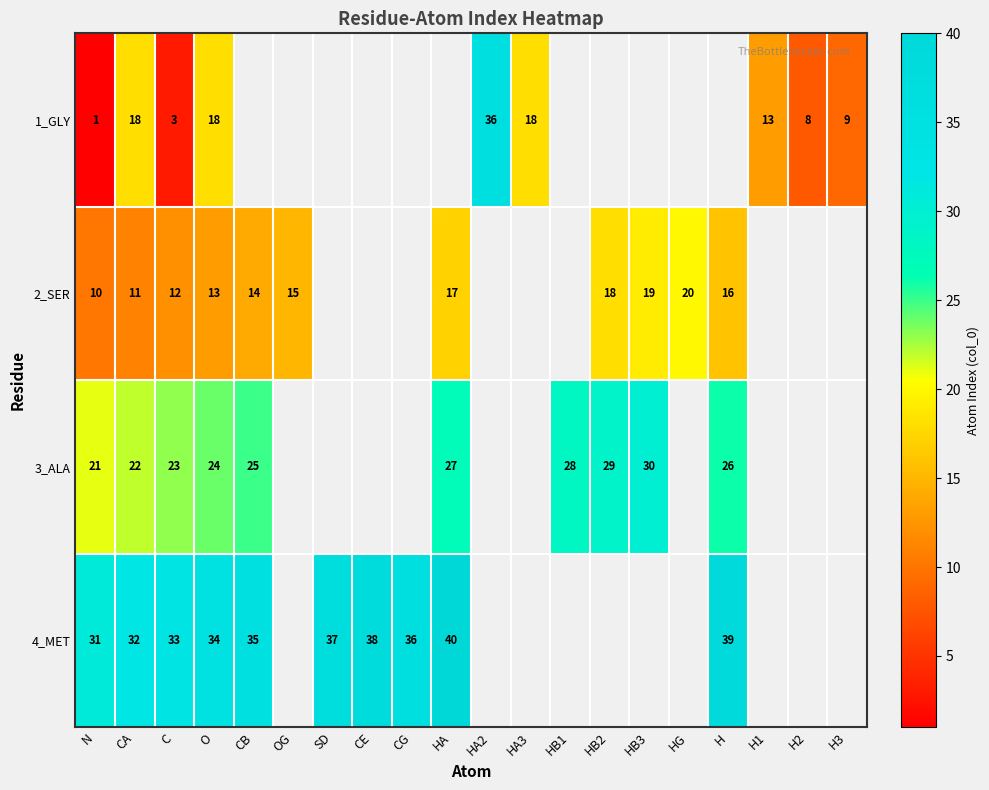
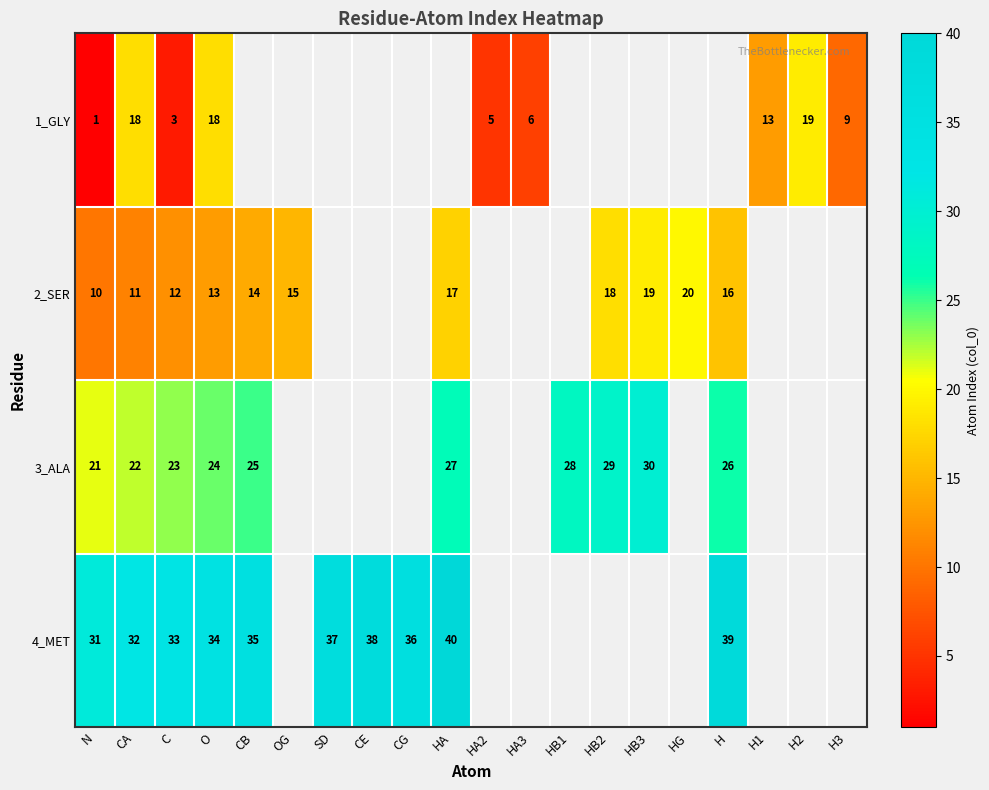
  {
    "1_GLY": {
      "N": 1,
      "CA": 18,
      "C": 3,
      "O": 18,
-     "HA2": 36,
-     "HA3": 18,
+     "HA2": 5,
+     "HA3": 6,
      "H1": 13,
-     "H2": 8,
+     "H2": 19,
      "H3": 9
    },
    "2_SER": {
      "N": 10,
      "CA": 11,
      "C": 12,
      "O": 13,
      "CB": 14,
      "OG": 15,
      "HA": 17,
      "HB2": 18,
      "HB3": 19,
      "HG": 20,
      "H": 16
    },
    "3_ALA": {
      "N": 21,
      "CA": 22,
      "C": 23,
      "O": 24,
      "CB": 25,
      "HA": 27,
      "HB1": 28,
      "HB2": 29,
      "HB3": 30,
      "H": 26
    },
    "4_MET": {
      "N": 31,
      "CA": 32,
      "C": 33,
      "O": 34,
      "CB": 35,
      "SD": 37,
      "CE": 38,
      "CG": 36,
      "HA": 40,
      "H": 39
    }
  }
